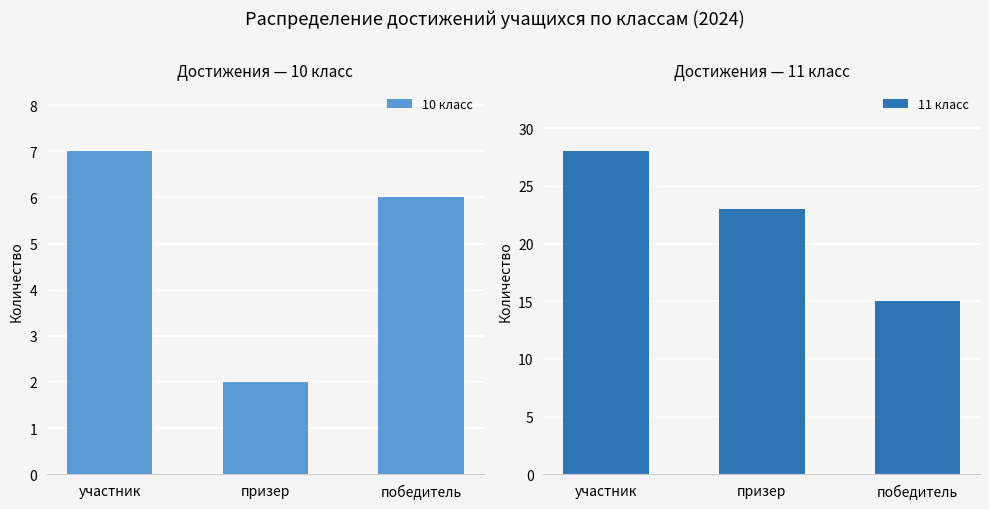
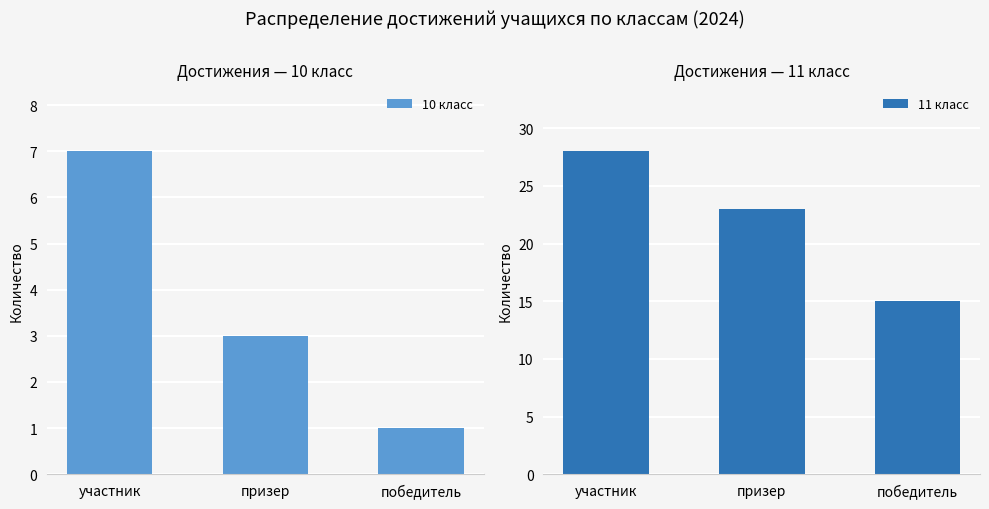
  {
    "Достижения — 10 класс": {
      "участник": 7,
-     "призер": 2,
-     "победитель": 6
+     "призер": 3,
+     "победитель": 1
    },
    "Достижения — 11 класс": {
      "участник": 28.0,
      "призер": 23.0,
      "победитель": 15.0
    }
  }
